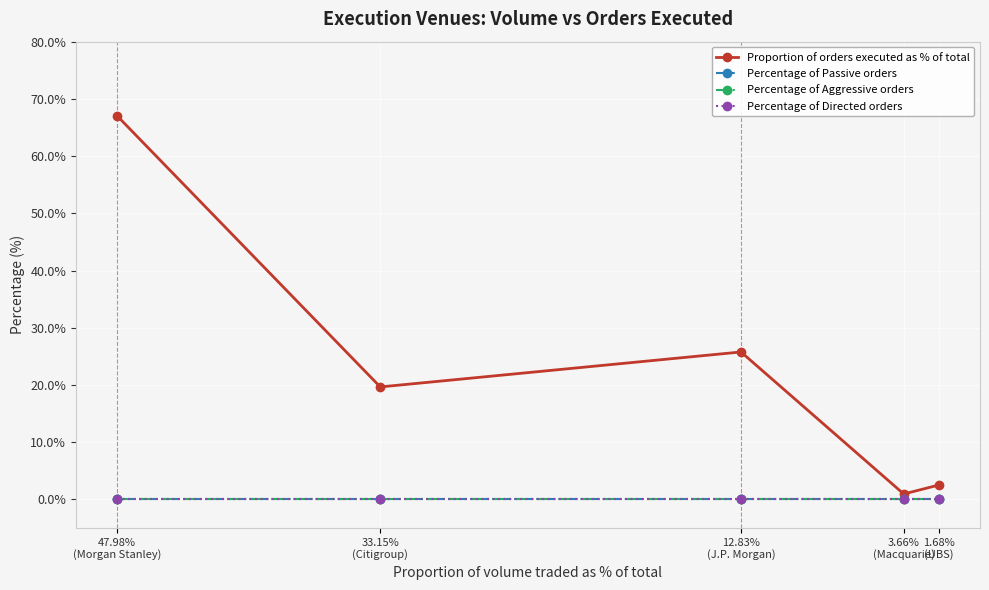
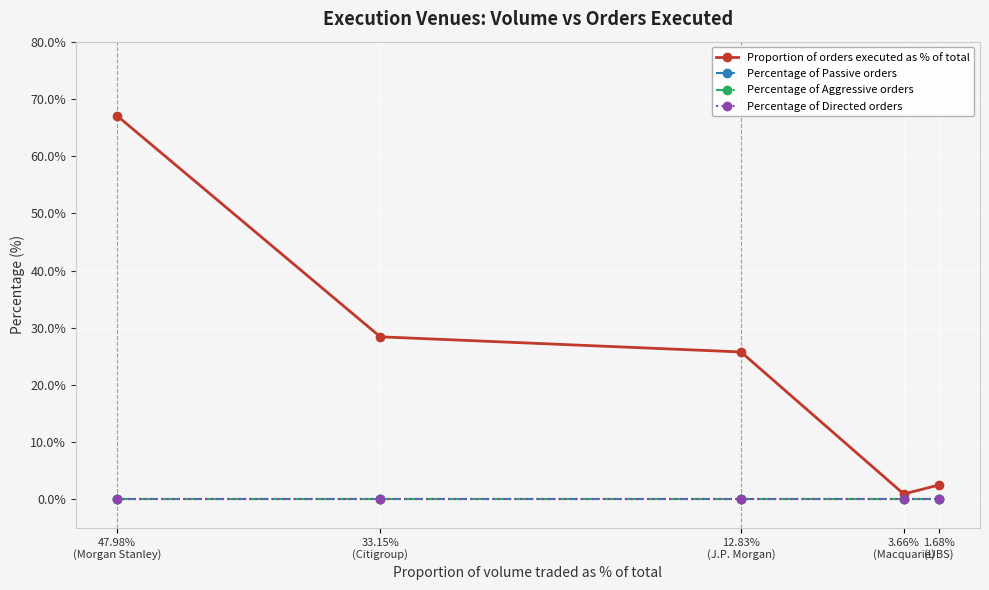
  {
    "Proportion of orders executed as % of total": {
      "47.98% (Morgan Stanley)": "67%",
-     "33.15% (Citigroup)": "20%",
+     "33.15% (Citigroup)": "28%",
      "12.83% (J.P. Morgan)": "26%"
    },
    "Percentage of Directed orders": {
      "47.98% (Morgan Stanley)": "0%",
      "33.15% (Citigroup)": "0%",
      "12.83% (J.P. Morgan)": "0%"
    }
  }
